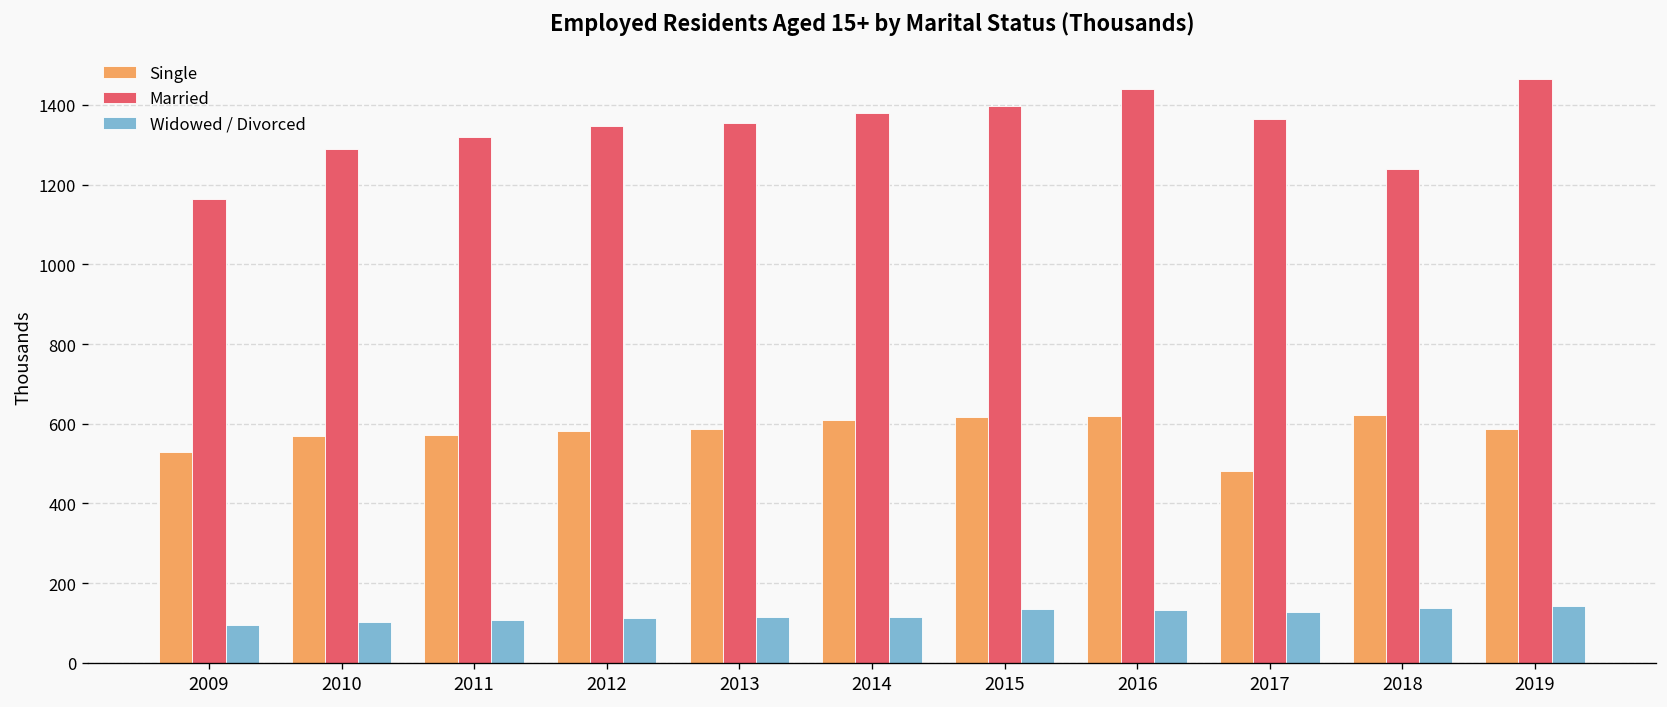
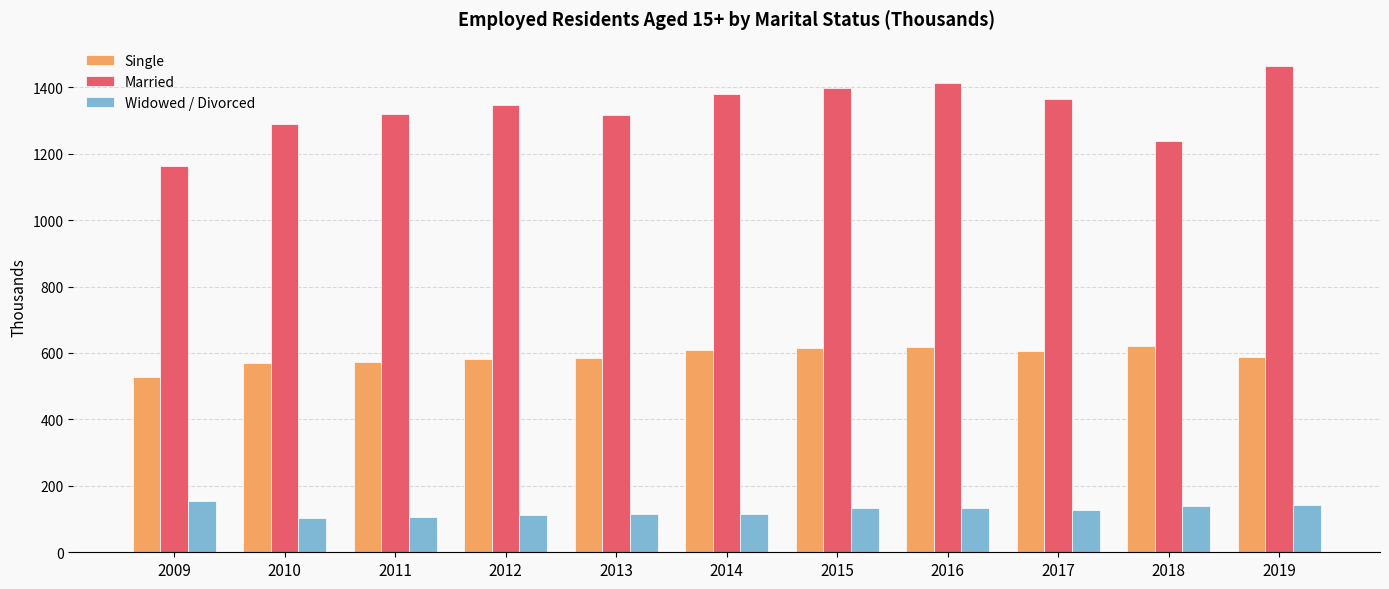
  {
    "Single": {
      "2009": 530,
      "2010": 570,
      "2011": 570,
      "2012": 580,
      "2013": 590,
      "2014": 610,
      "2015": 620,
      "2016": 620,
-     "2017": 480,
+     "2017": 610,
      "2018": 620,
      "2019": 590
    },
    "Married": {
      "2009": 1160,
      "2010": 1290,
      "2011": 1320,
      "2012": 1350,
-     "2013": 1350,
+     "2013": 1320,
      "2014": 1380,
      "2015": 1400,
-     "2016": 1440,
+     "2016": 1410,
      "2017": 1360,
      "2018": 1240,
      "2019": 1460
    },
    "Widowed / Divorced": {
-     "2009": 90,
+     "2009": 150,
      "2010": 100,
      "2011": 110,
      "2012": 110,
      "2013": 120,
      "2014": 120,
      "2015": 130,
      "2016": 130,
      "2017": 130,
      "2018": 140,
      "2019": 140
    }
  }
